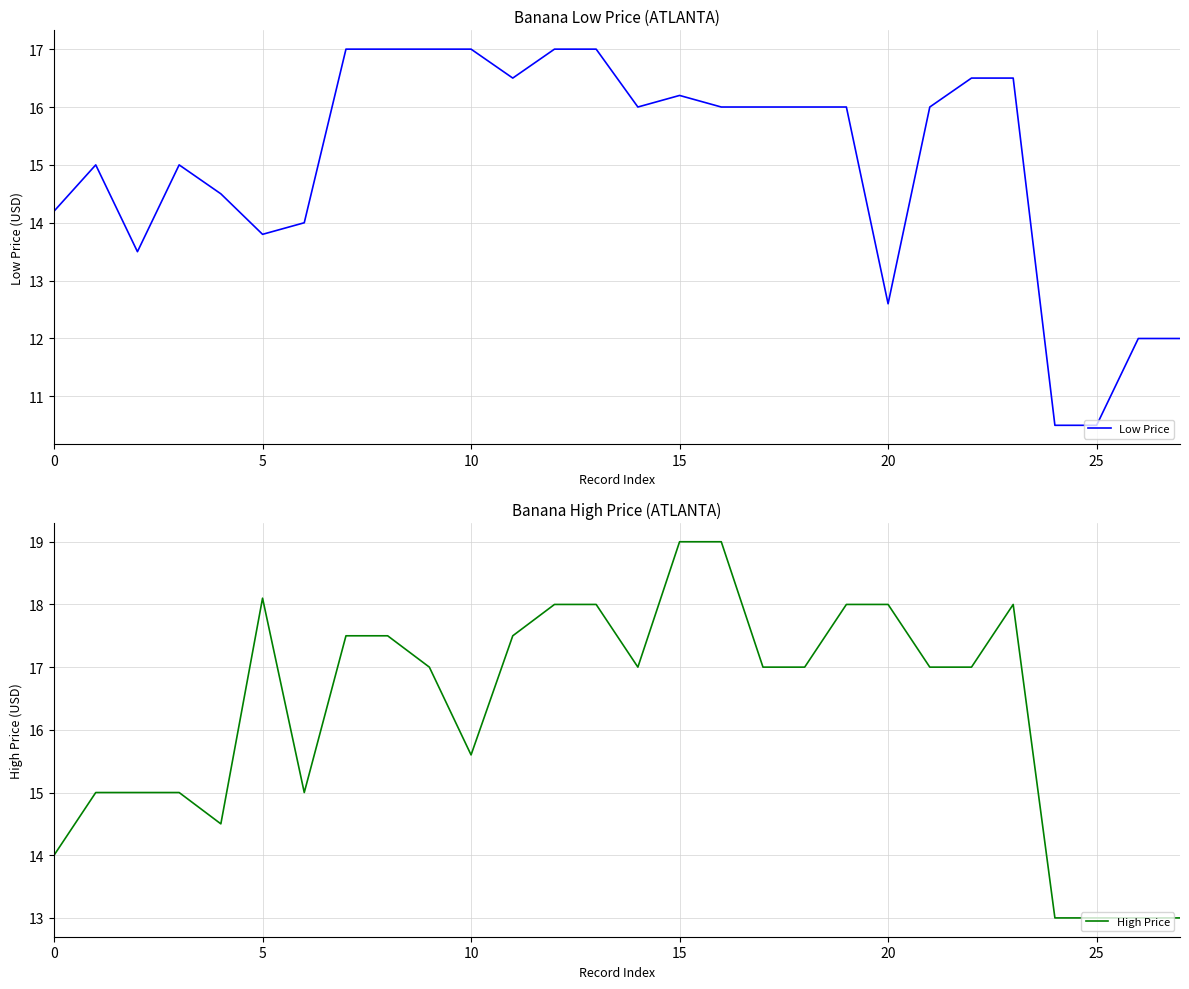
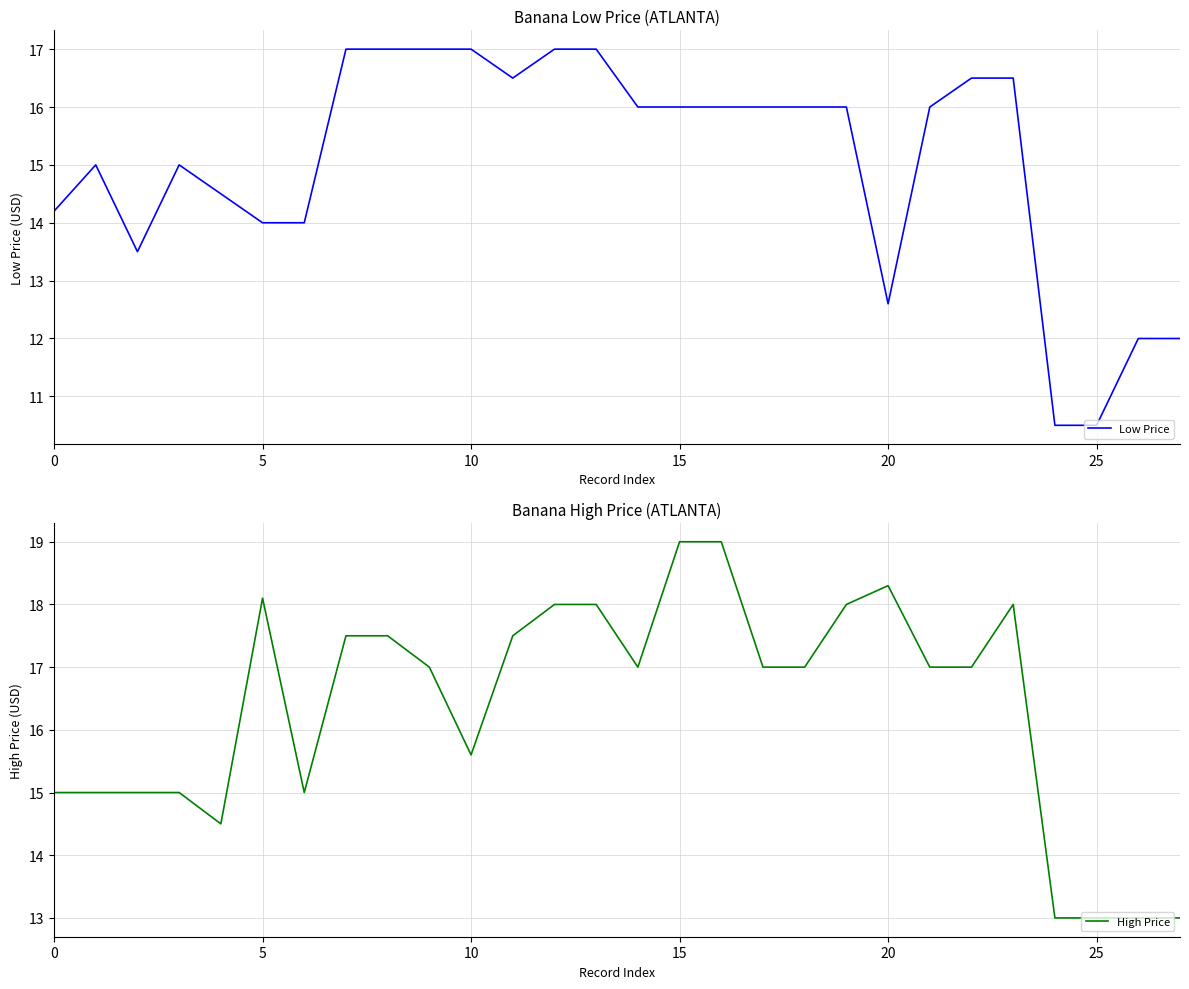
  {
    "Banana Low Price (ATLANTA)": {
      "0": 14.2,
-     "5": 13.8,
+     "5": 14.0,
      "10": 17.0,
-     "15": 16.2,
+     "15": 16.0,
      "20": 12.6
    },
    "Banana High Price (ATLANTA)": {
-     "0": 14,
+     "0": 15,
      "5": 18.1,
      "10": 15.6,
      "15": 19.0,
-     "20": 18.0
+     "20": 18.3
    }
  }
